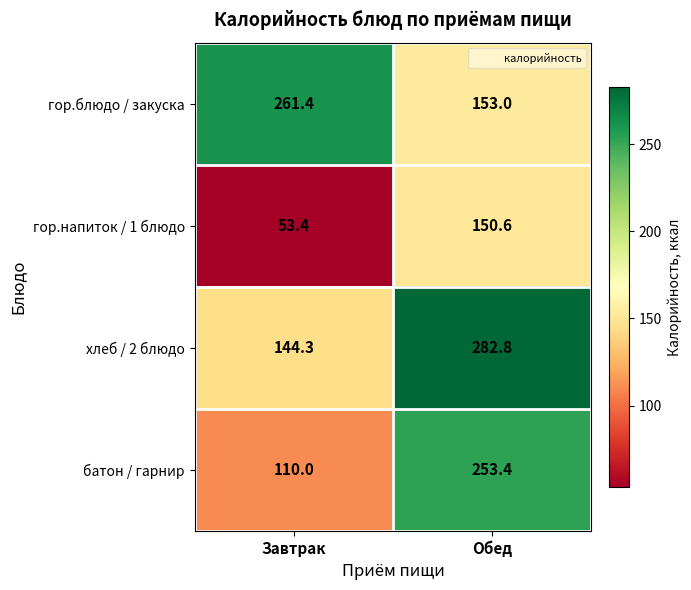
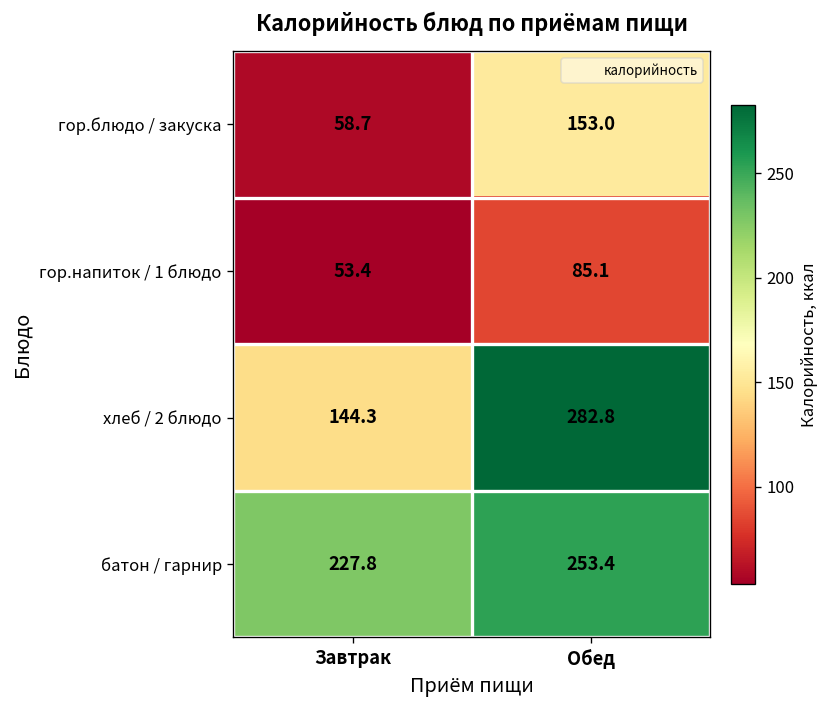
  {
    "гор.блюдо / закуска": {
-     "Завтрак": 261.4,
+     "Завтрак": 58.7,
      "Обед": 153.0
    },
    "гор.напиток / 1 блюдо": {
      "Завтрак": 53.4,
-     "Обед": 150.6
+     "Обед": 85.1
    },
    "хлеб / 2 блюдо": {
      "Завтрак": 144.3,
      "Обед": 282.8
    },
    "батон / гарнир": {
-     "Завтрак": 110.0,
+     "Завтрак": 227.8,
      "Обед": 253.4
    }
  }
